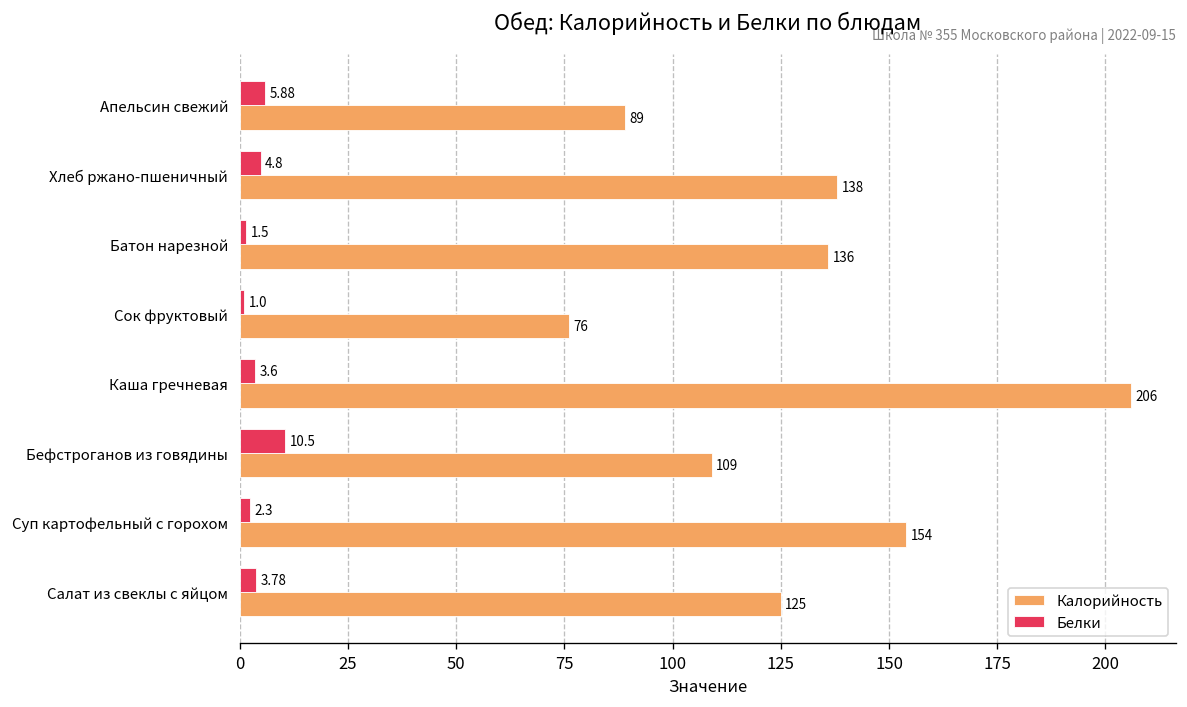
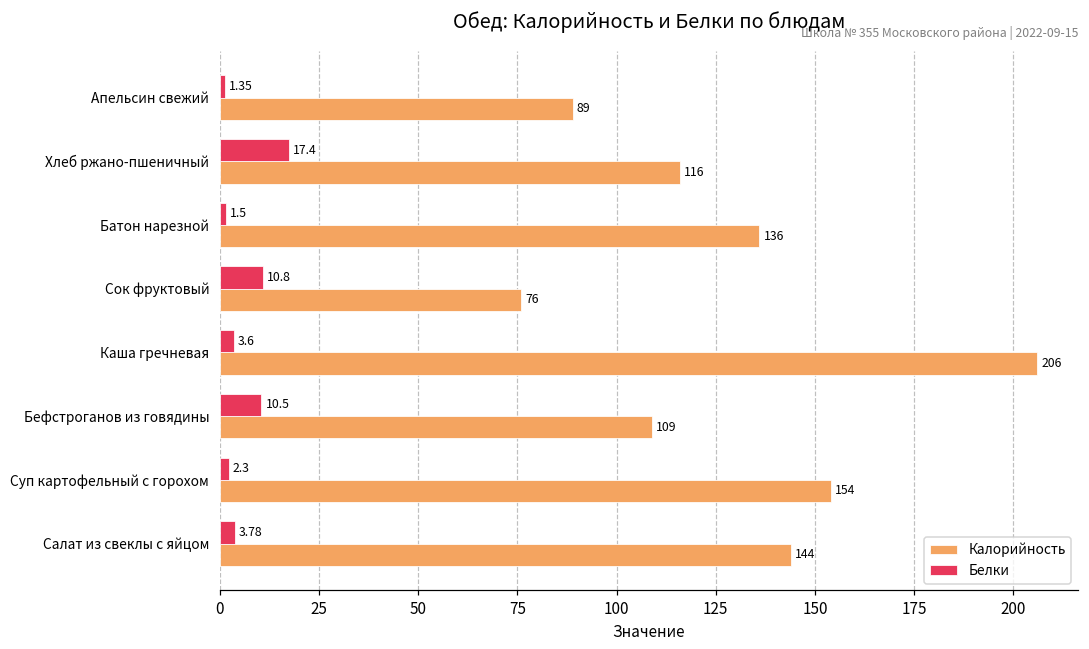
  {
    "Калорийность": {
      "Апельсин свежий": 89,
-     "Хлеб ржано-пшеничный": 138,
+     "Хлеб ржано-пшеничный": 116,
      "Батон нарезной": 136,
      "Сок фруктовый": 76,
      "Каша гречневая": 206,
      "Бефстроганов из говядины": 109,
      "Суп картофельный с горохом": 154,
-     "Салат из свеклы с яйцом": 125
+     "Салат из свеклы с яйцом": 144
    },
    "Белки": {
-     "Апельсин свежий": 5.88,
-     "Хлеб ржано-пшеничный": 4.8,
+     "Апельсин свежий": 1.35,
+     "Хлеб ржано-пшеничный": 17.4,
      "Батон нарезной": 1.5,
-     "Сок фруктовый": 1.0,
+     "Сок фруктовый": 10.8,
      "Каша гречневая": 3.6,
      "Бефстроганов из говядины": 10.5,
      "Суп картофельный с горохом": 2.3,
      "Салат из свеклы с яйцом": 3.78
    }
  }
